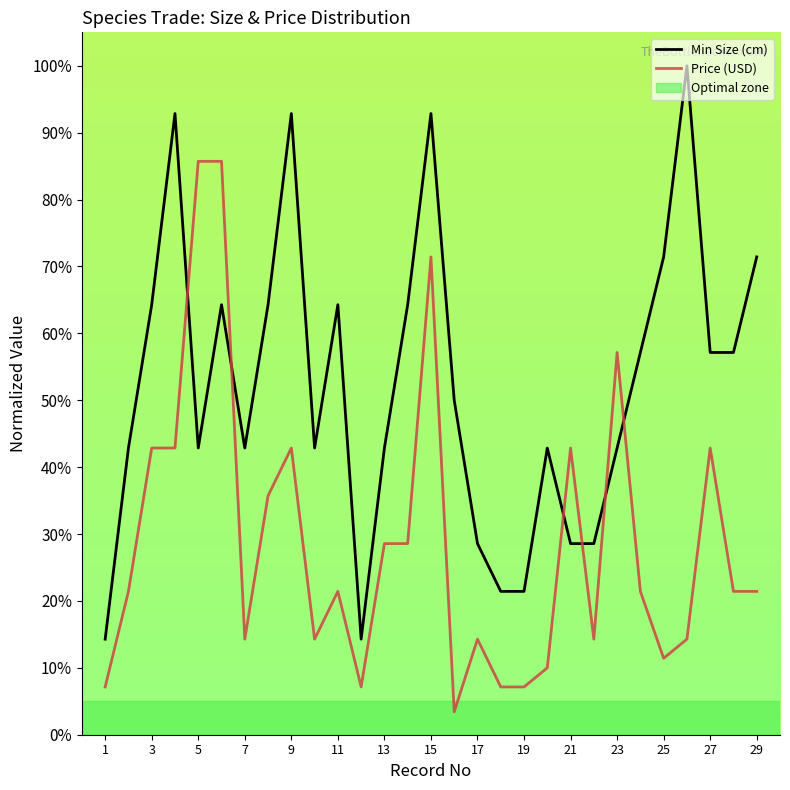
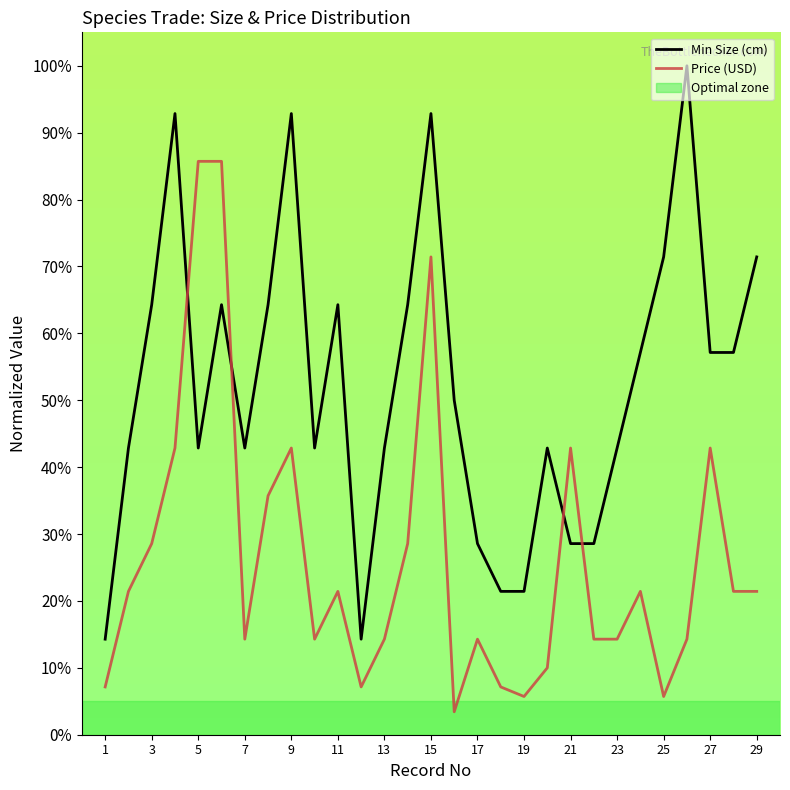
  {
    "Min Size (cm)": {
      "1": "14%",
      "3": "64%",
      "5": "43%",
      "7": "43%",
      "9": "93%",
      "11": "64%",
      "13": "43%",
      "15": "93%",
      "17": "29%",
      "19": "21%",
      "21": "29%",
      "23": "43%",
      "25": "71%",
      "27": "57%",
      "29": "71%"
    },
    "Price (USD)": {
      "1": "7%",
-     "3": "43%",
+     "3": "29%",
      "5": "86%",
      "7": "14%",
      "9": "43%",
      "11": "21%",
-     "13": "29%",
+     "13": "14%",
      "15": "71%",
      "17": "14%",
-     "19": "7%",
+     "19": "6%",
      "21": "43%",
-     "23": "57%",
-     "25": "11%",
+     "23": "14%",
+     "25": "6%",
      "27": "43%",
      "29": "21%"
    }
  }
